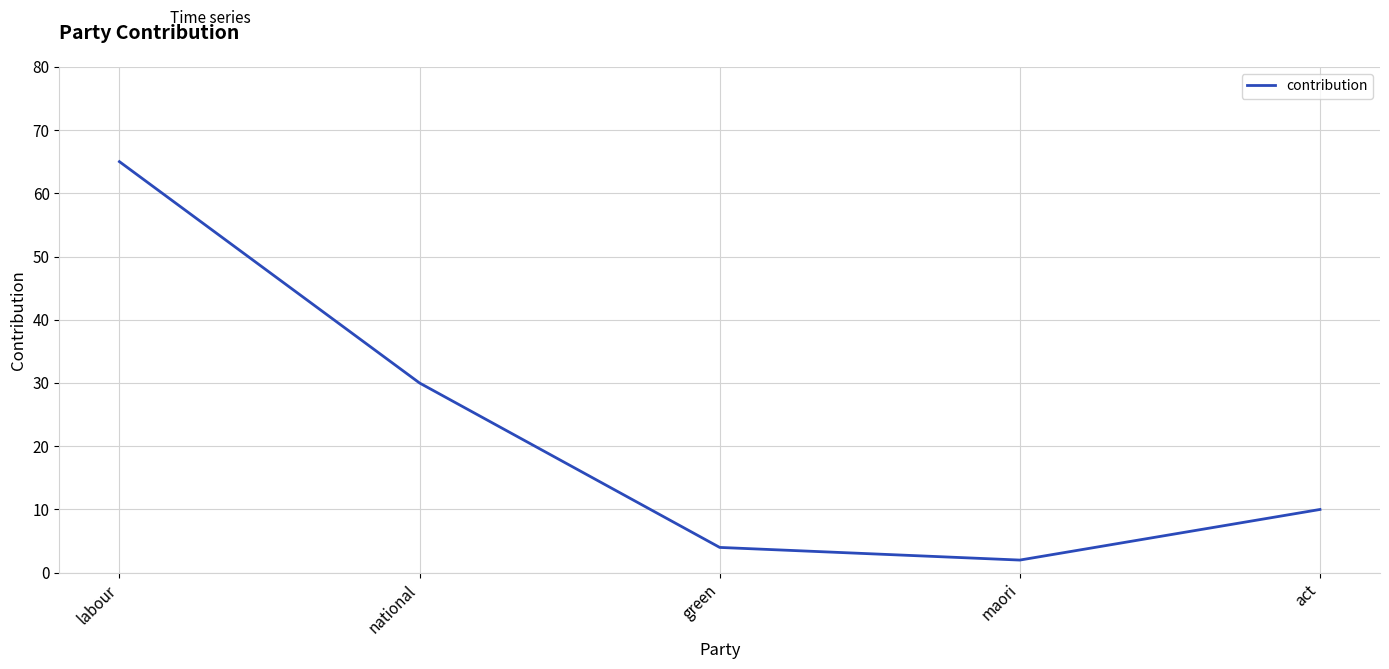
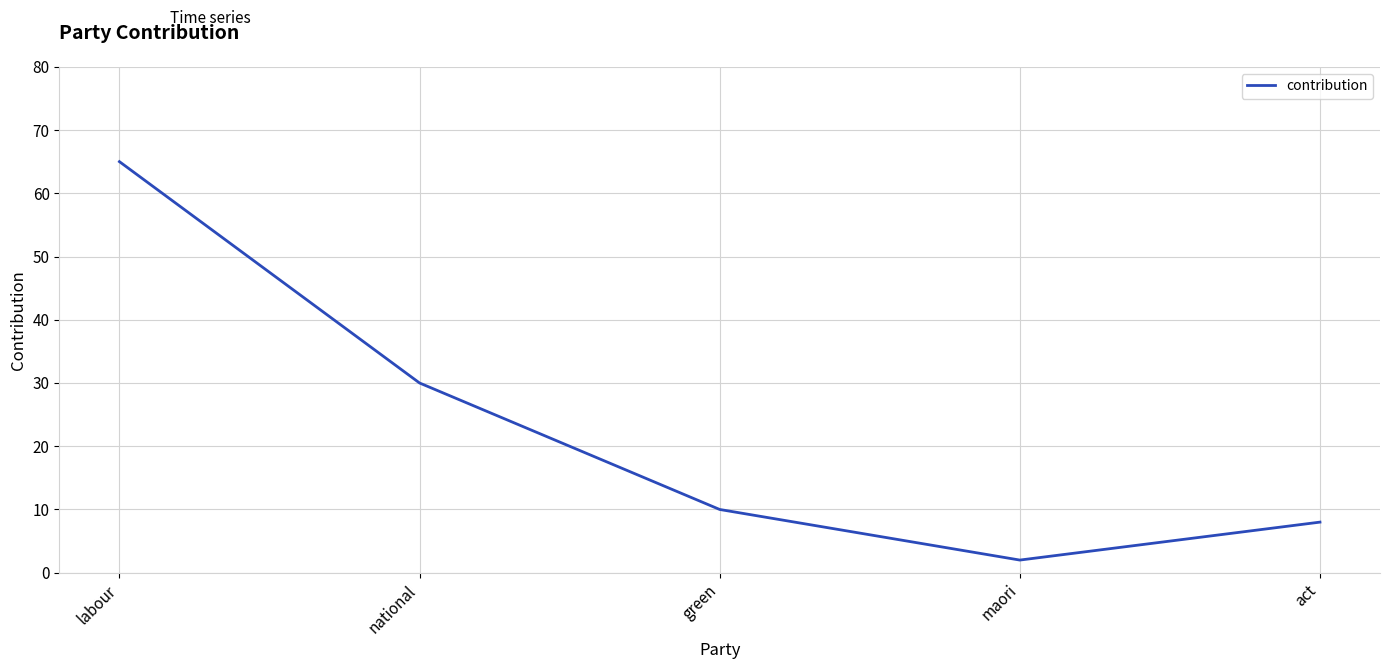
  {
    "labour": 65,
    "national": 30,
-   "green": 4,
+   "green": 10,
    "maori": 2,
-   "act": 10
+   "act": 8
  }
